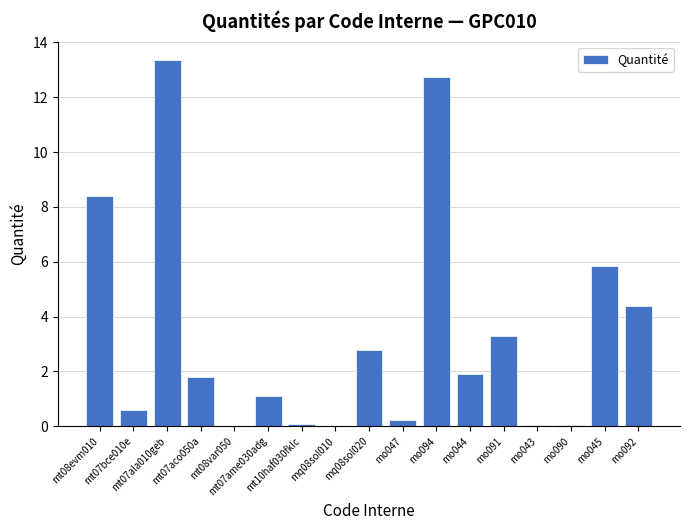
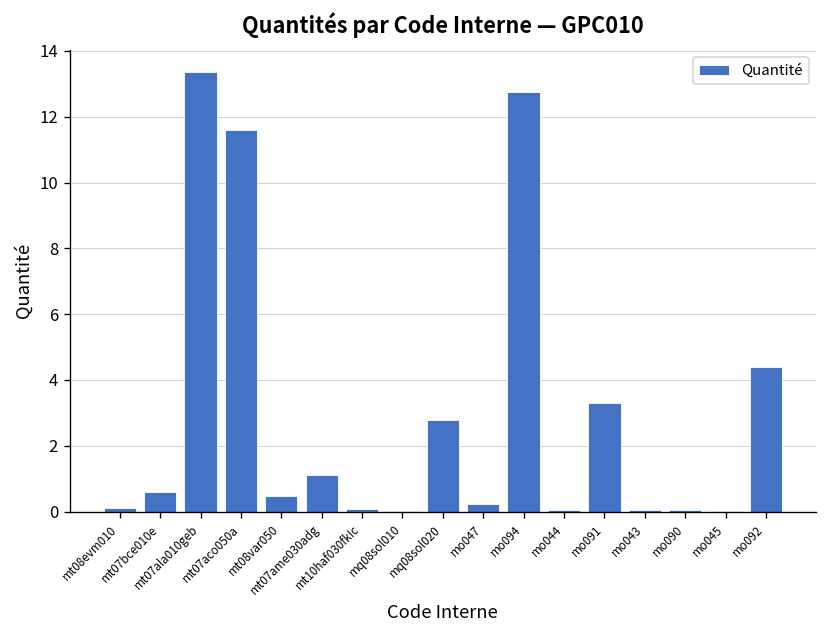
  {
-   "mt08evm010": 8.4,
+   "mt08evm010": 0.1,
    "mt07bce010e": 0.6,
    "mt07ala010geb": 13.4,
-   "mt07aco050a": 1.8,
-   "mt08var050": 0.0,
+   "mt07aco050a": 11.6,
+   "mt08var050": 0.5,
    "mt07ame030adg": 1.1,
    "mq08sol020": 2.8,
    "mo047": 0.2,
    "mo094": 12.7,
-   "mo044": 1.9,
+   "mo044": 0.1,
    "mo091": 3.3,
-   "mo045": 5.8,
+   "mo045": 0.0,
    "mo092": 4.4
  }
